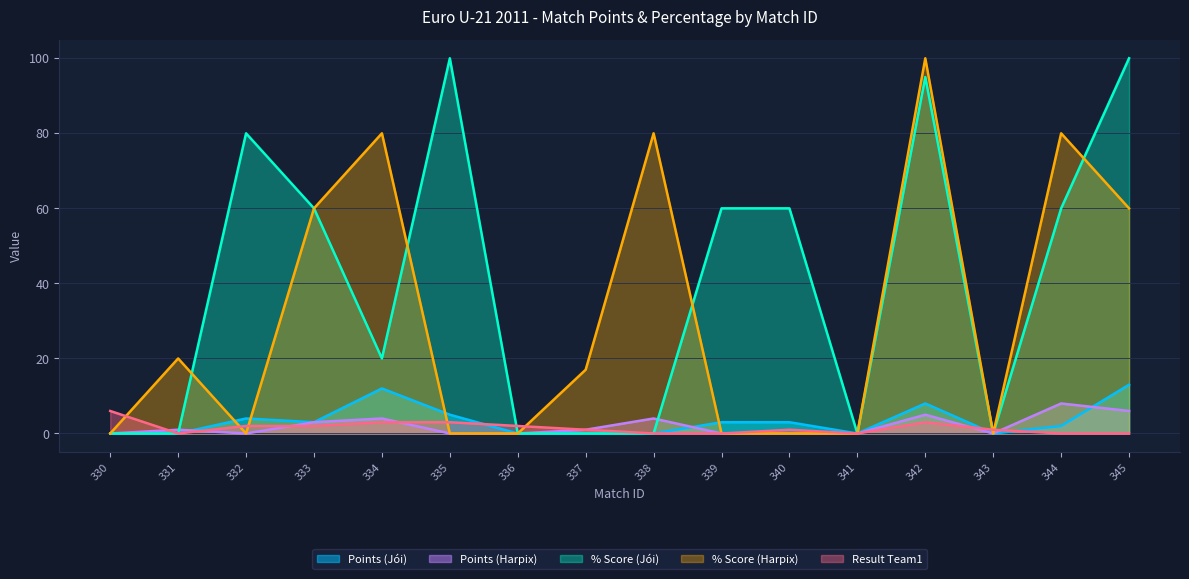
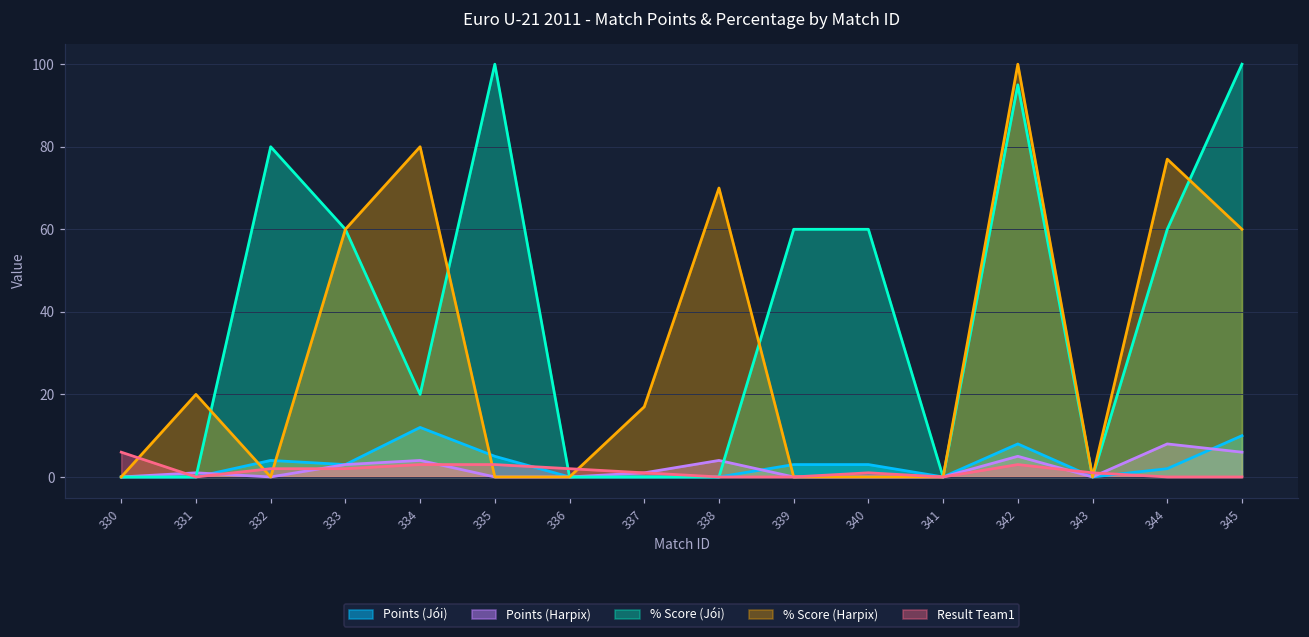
  {
    "Points (Jói)": {
      "332": 4,
      "334": 12,
      "335": 5,
      "339": 3,
      "340": 3,
      "342": 8,
      "344": 2,
-     "345": 13
+     "345": 10
    },
    "Points (Harpix)": {
      "331": 1,
      "334": 4,
      "338": 4,
      "342": 5,
      "344": 8,
      "345": 6
    },
    "% Score (Jói)": {
      "332": 80,
      "334": 20,
      "335": 100,
      "339": 60,
      "340": 60,
      "342": 95,
      "344": 60,
      "345": 100
    },
    "% Score (Harpix)": {
      "331": 20,
      "334": 80,
      "337": 17,
-     "338": 80,
+     "338": 70,
      "342": 100,
-     "344": 80,
+     "344": 77,
      "345": 60
    },
    "Result Team1": {
      "330": 6,
      "332": 2,
      "333": 2,
      "334": 3,
      "335": 3,
      "336": 2,
      "340": 1,
      "342": 3,
      "343": 1,
      "344": 0,
      "345": 0
    }
  }
